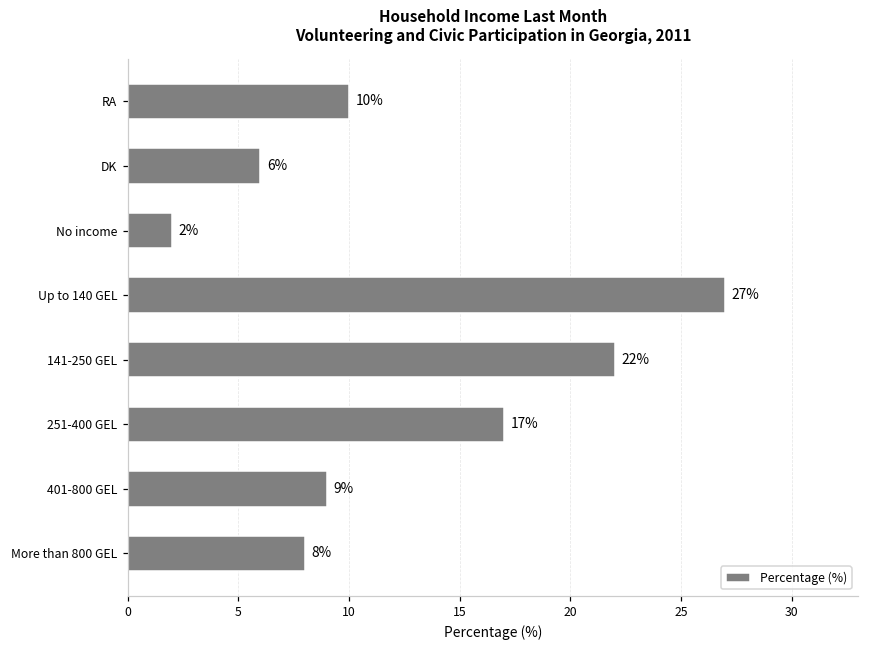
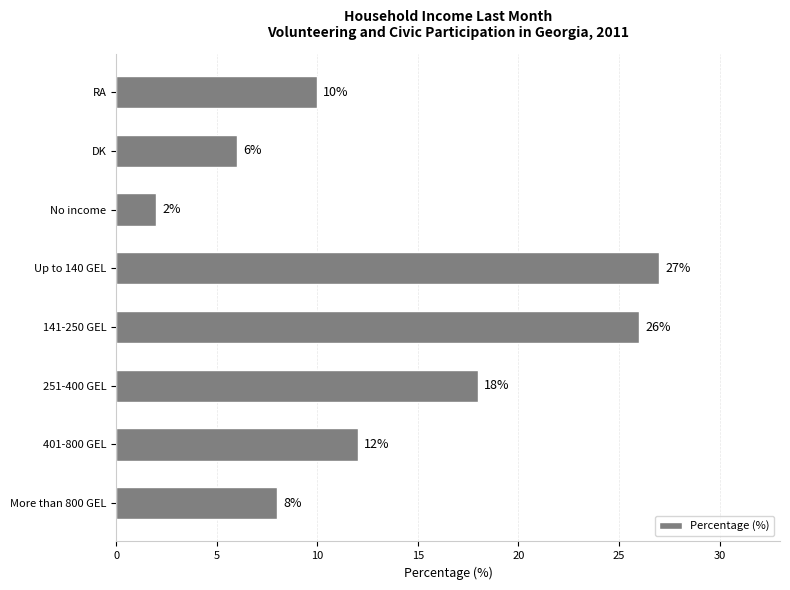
  {
    "RA": "10%",
    "DK": "6%",
    "No income": "2%",
    "Up to 140 GEL": "27%",
-   "141-250 GEL": "22%",
-   "251-400 GEL": "17%",
-   "401-800 GEL": "9%",
+   "141-250 GEL": "26%",
+   "251-400 GEL": "18%",
+   "401-800 GEL": "12%",
    "More than 800 GEL": "8%"
  }
